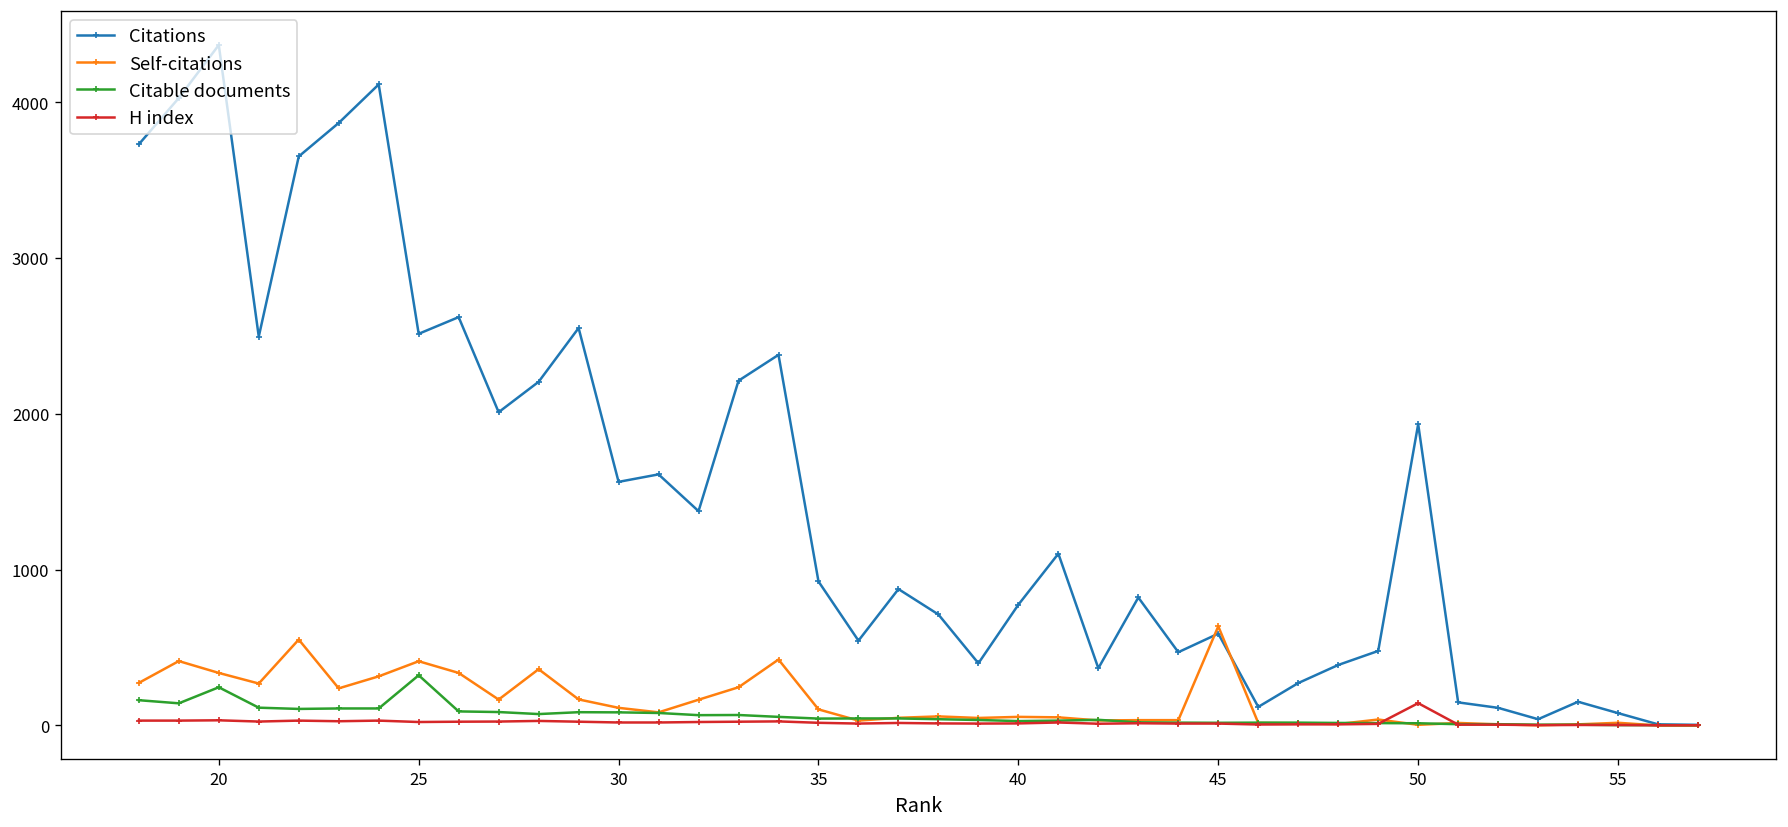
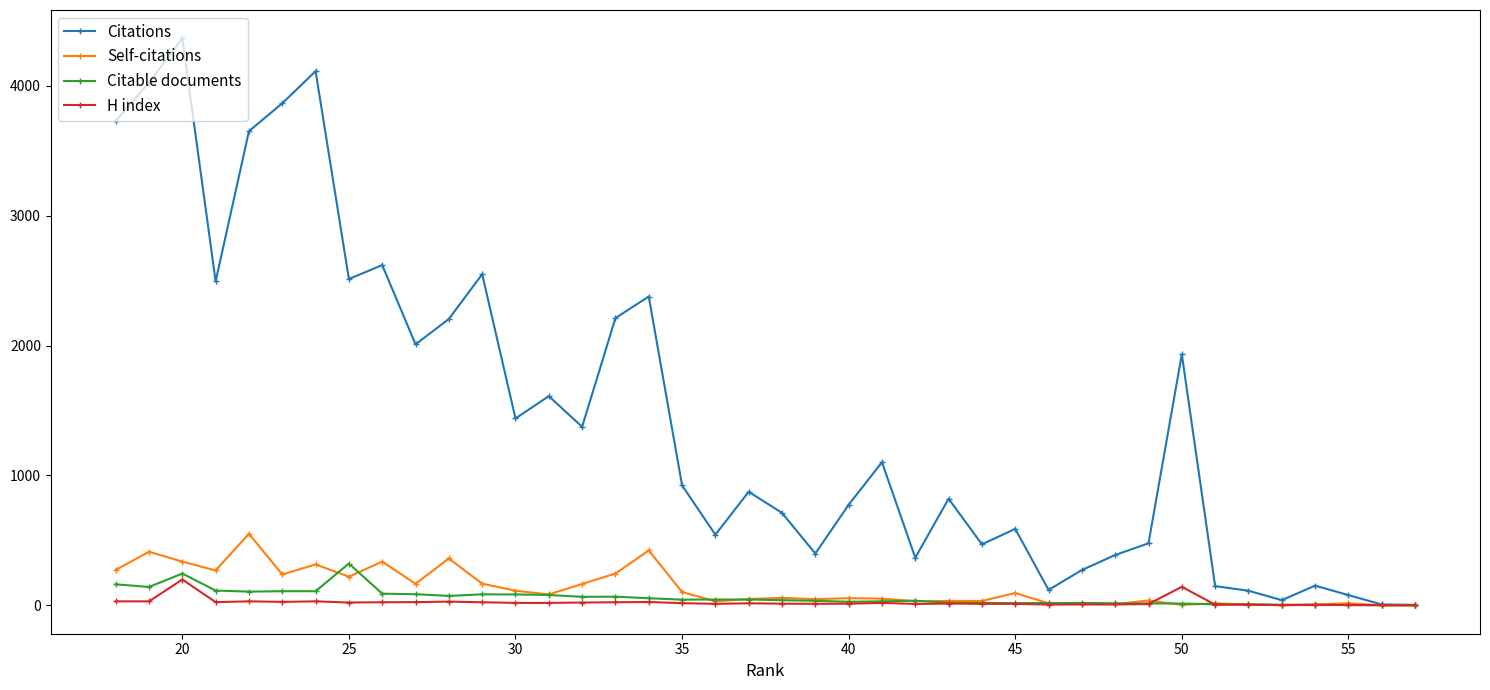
  {
    "Citations": {
      "25": 2510,
-     "30": 1560,
+     "30": 1440,
      "35": 920,
      "40": 780,
      "45": 590,
      "50": 1930,
      "55": 80
    },
    "Self-citations": {
      "20": 340,
-     "25": 410,
+     "25": 220,
      "30": 110,
      "35": 100,
      "40": 60,
-     "45": 640
+     "45": 100
    },
    "Citable documents": {
      "20": 250,
      "25": 320,
      "30": 80,
      "35": 40
    },
    "H index": {
-     "20": 30,
+     "20": 200,
      "25": 20,
      "30": 20,
      "35": 20,
      "50": 140
    }
  }
